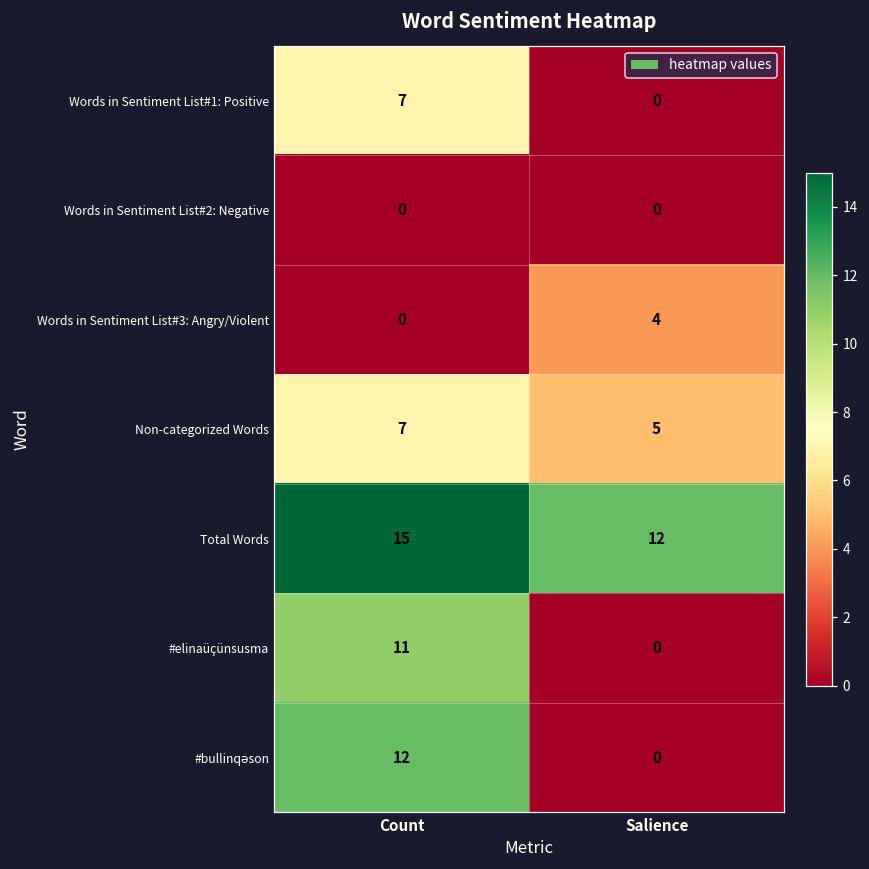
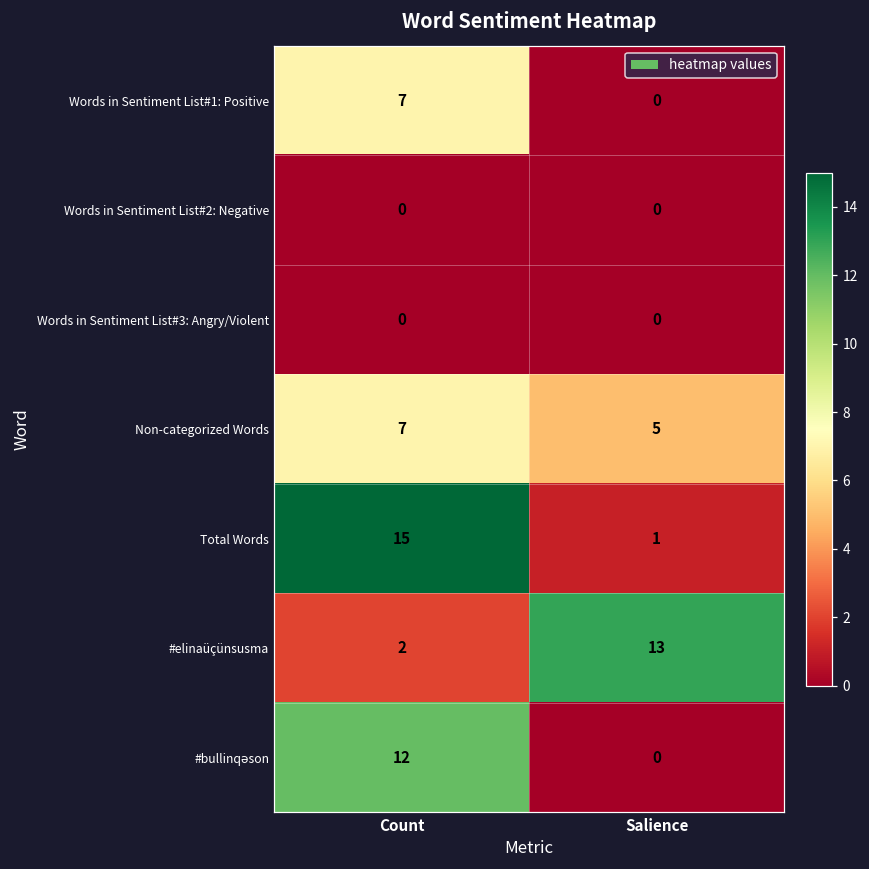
  {
    "Words in Sentiment List#1: Positive": {
      "Count": 7,
      "Salience": 0
    },
    "Words in Sentiment List#2: Negative": {
      "Count": 0,
      "Salience": 0
    },
    "Words in Sentiment List#3: Angry/Violent": {
      "Count": 0,
-     "Salience": 4
+     "Salience": 0
    },
    "Non-categorized Words": {
      "Count": 7,
      "Salience": 5
    },
    "Total Words": {
      "Count": 15,
-     "Salience": 12
+     "Salience": 1
    },
    "#elinaüçünsusma": {
-     "Count": 11,
-     "Salience": 0
+     "Count": 2,
+     "Salience": 13
    },
    "#bullinqəson": {
      "Count": 12,
      "Salience": 0
    }
  }
